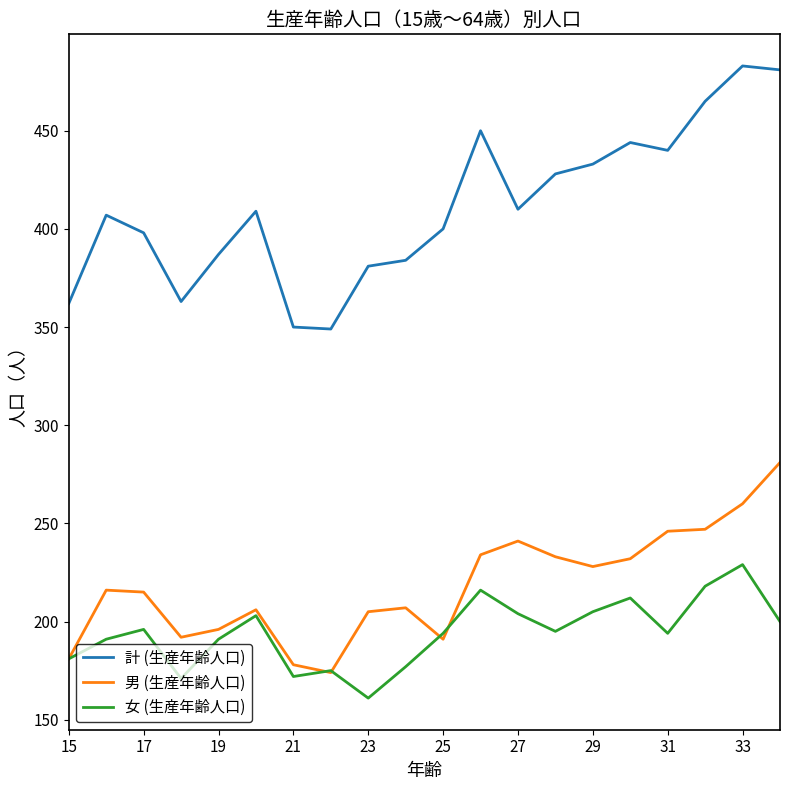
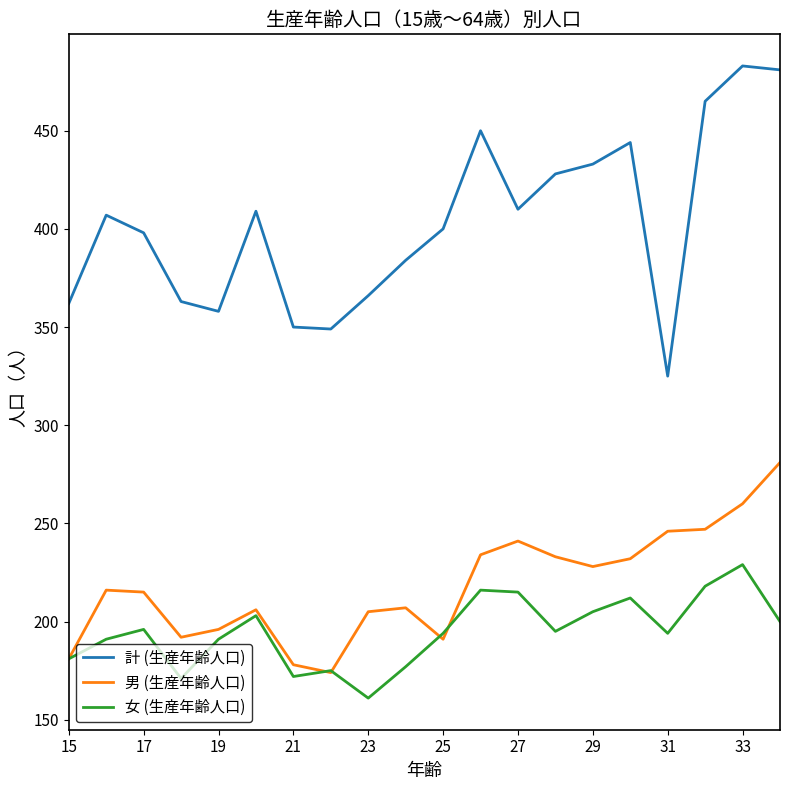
  {
    "計 (生産年齢人口)": {
      "15": 362,
      "17": 398,
-     "19": 387,
+     "19": 358,
      "21": 350,
-     "23": 381,
+     "23": 366,
      "25": 400,
      "27": 410,
      "29": 433,
-     "31": 440,
+     "31": 325,
      "33": 483
    },
    "男 (生産年齢人口)": {
      "17": 215,
      "19": 196,
      "21": 178,
      "23": 205,
      "25": 191,
      "27": 241,
      "29": 228,
      "31": 246,
      "33": 260
    },
    "女 (生産年齢人口)": {
      "17": 196,
      "19": 191,
      "21": 172,
      "23": 161,
      "25": 194,
-     "27": 204,
+     "27": 215,
      "29": 205,
      "31": 194,
      "33": 229
    }
  }
